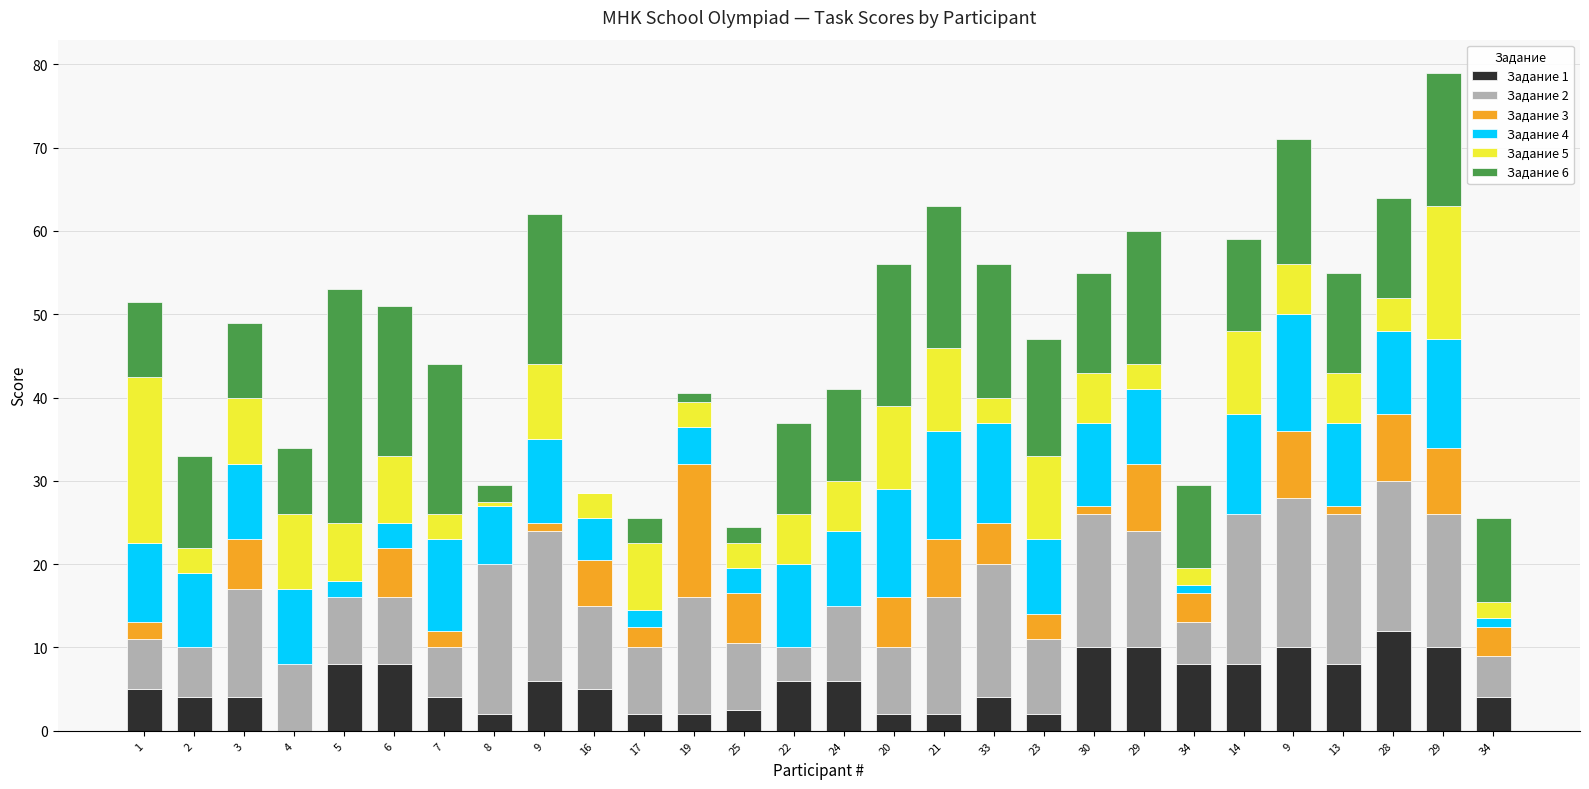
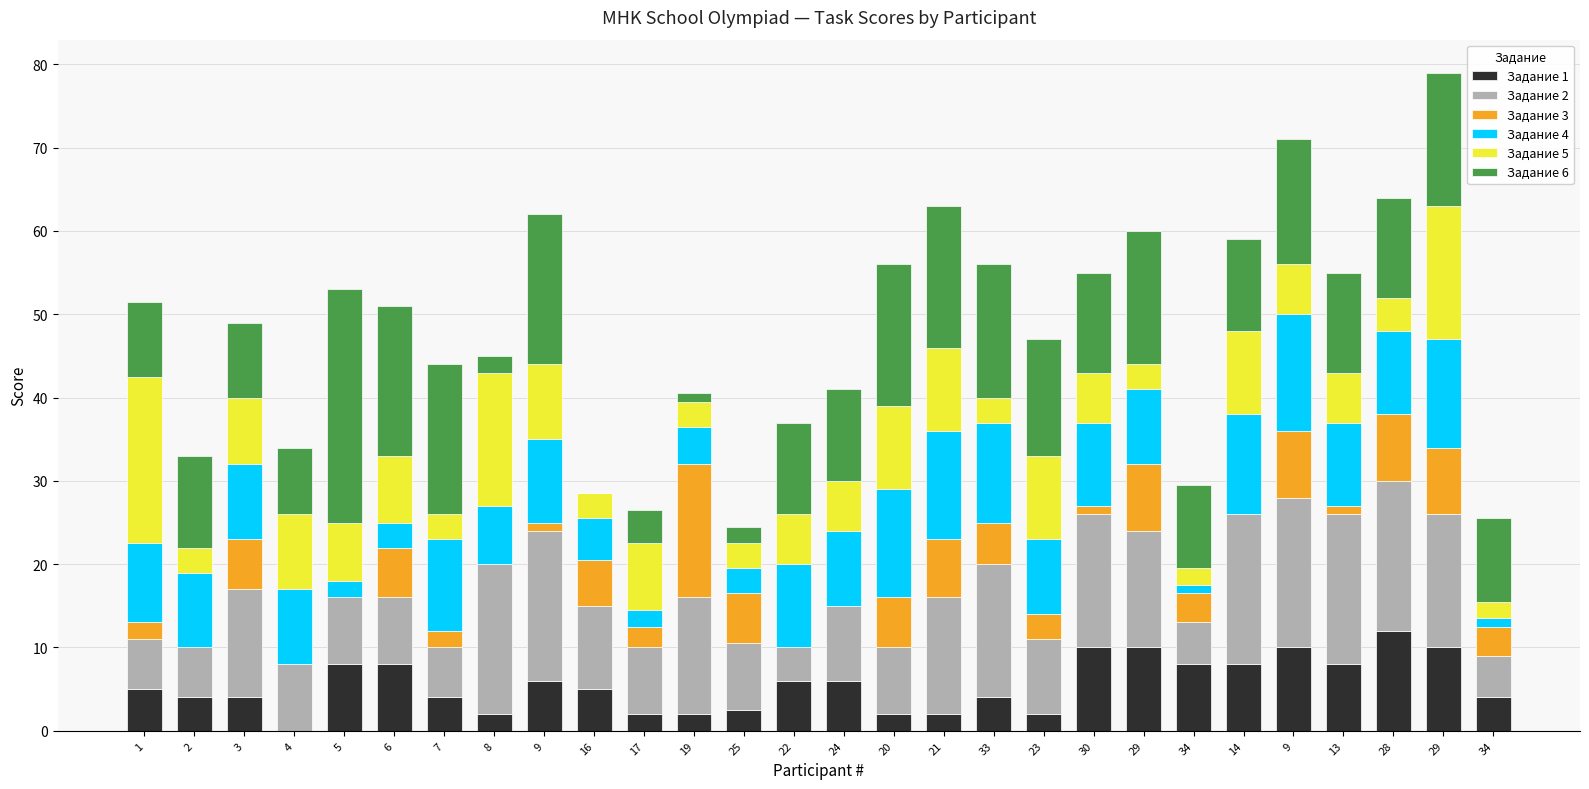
  {
    "Задание 1": {
      "1": 5,
      "2": 4,
      "3": 4,
      "4": 0,
      "5": 8,
      "6": 8,
      "7": 4,
      "8": 2,
      "16": 5,
      "17": 2,
      "19": 2,
      "25": 3,
      "22": 6,
      "24": 6,
      "20": 2,
      "21": 2,
      "33": 4,
      "23": 2,
      "30": 10,
      "14": 8,
      "13": 8,
      "28": 12
    },
    "Задание 2": {
      "1": 6,
      "2": 6,
      "3": 13,
      "4": 8,
      "5": 8,
      "6": 8,
      "7": 6,
      "8": 18,
      "16": 10,
      "17": 8,
      "19": 14,
      "25": 8,
      "22": 4,
      "24": 9,
      "20": 8,
      "21": 14,
      "33": 16,
      "23": 9,
      "30": 16,
      "14": 18,
      "13": 18,
      "28": 18
    },
    "Задание 3": {
      "1": 2,
      "2": 0,
      "3": 6,
      "4": 0,
      "5": 0,
      "6": 6,
      "7": 2,
      "8": 0,
      "16": 6,
      "17": 3,
      "19": 16,
      "25": 6,
      "22": 0,
      "24": 0,
      "20": 6,
      "21": 7,
      "33": 5,
      "23": 3,
      "30": 1,
      "14": 0,
      "13": 1,
      "28": 8
    },
    "Задание 4": {
      "1": 10,
      "2": 9,
      "3": 9,
      "4": 9,
      "5": 2,
      "6": 3,
      "7": 11,
      "8": 7,
      "16": 5,
      "17": 2,
      "19": 5,
      "25": 3,
      "22": 10,
      "24": 9,
      "20": 13,
      "21": 13,
      "33": 12,
      "23": 9,
      "30": 10,
      "14": 12,
      "13": 10,
      "28": 10
    },
    "Задание 5": {
      "1": 20,
      "2": 3,
      "3": 8,
      "4": 9,
      "5": 7,
      "6": 8,
      "7": 3,
-     "8": 1,
+     "8": 16,
      "16": 3,
      "17": 8,
      "19": 3,
      "25": 3,
      "22": 6,
      "24": 6,
      "20": 10,
      "21": 10,
      "33": 3,
      "23": 10,
      "30": 6,
      "14": 10,
      "13": 6,
      "28": 4
    },
    "Задание 6": {
      "1": 9,
      "2": 11,
      "3": 9,
      "4": 8,
      "5": 28,
      "6": 18,
      "7": 18,
      "8": 2,
      "16": 0,
-     "17": 3,
+     "17": 4,
      "19": 1,
      "25": 2,
      "22": 11,
      "24": 11,
      "20": 17,
      "21": 17,
      "33": 16,
      "23": 14,
      "30": 12,
      "14": 11,
      "13": 12,
      "28": 12
    }
  }
